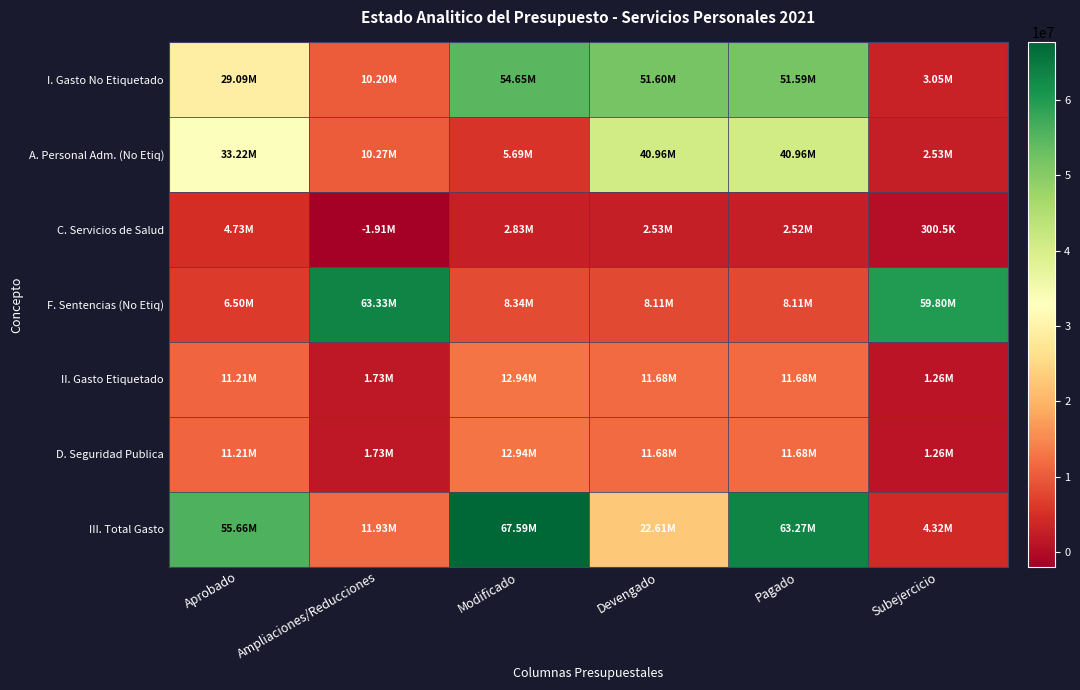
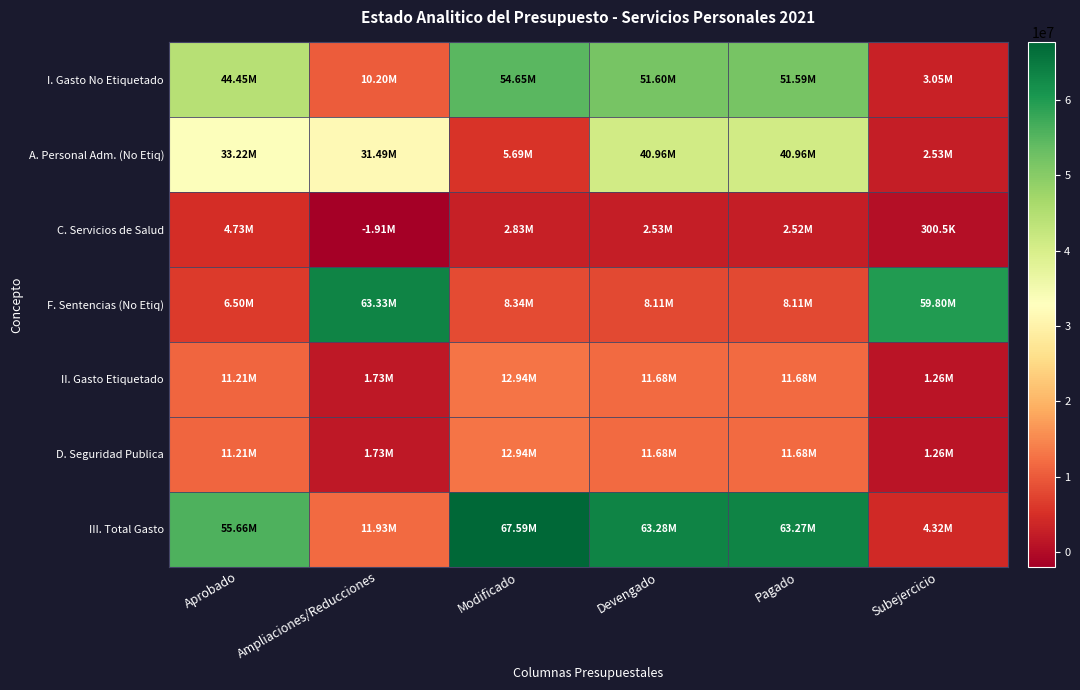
  {
    "I. Gasto No Etiquetado": {
-     "Aprobado": "29.09M",
+     "Aprobado": "44.45M",
      "Ampliaciones/Reducciones": "10.20M",
      "Modificado": "54.65M",
      "Devengado": "51.60M",
      "Pagado": "51.59M",
      "Subejercicio": "3.05M"
    },
    "A. Personal Adm. (No Etiq)": {
      "Aprobado": "33.22M",
-     "Ampliaciones/Reducciones": "10.27M",
+     "Ampliaciones/Reducciones": "31.49M",
      "Modificado": "5.69M",
      "Devengado": "40.96M",
      "Pagado": "40.96M",
      "Subejercicio": "2.53M"
    },
    "C. Servicios de Salud": {
      "Aprobado": "4.73M",
      "Ampliaciones/Reducciones": "-1.91M",
      "Modificado": "2.83M",
      "Devengado": "2.53M",
      "Pagado": "2.52M",
      "Subejercicio": "300.5K"
    },
    "F. Sentencias (No Etiq)": {
      "Aprobado": "6.50M",
      "Ampliaciones/Reducciones": "63.33M",
      "Modificado": "8.34M",
      "Devengado": "8.11M",
      "Pagado": "8.11M",
      "Subejercicio": "59.80M"
    },
    "II. Gasto Etiquetado": {
      "Aprobado": "11.21M",
      "Ampliaciones/Reducciones": "1.73M",
      "Modificado": "12.94M",
      "Devengado": "11.68M",
      "Pagado": "11.68M",
      "Subejercicio": "1.26M"
    },
    "D. Seguridad Publica": {
      "Aprobado": "11.21M",
      "Ampliaciones/Reducciones": "1.73M",
      "Modificado": "12.94M",
      "Devengado": "11.68M",
      "Pagado": "11.68M",
      "Subejercicio": "1.26M"
    },
    "III. Total Gasto": {
      "Aprobado": "55.66M",
      "Ampliaciones/Reducciones": "11.93M",
      "Modificado": "67.59M",
-     "Devengado": "22.61M",
+     "Devengado": "63.28M",
      "Pagado": "63.27M",
      "Subejercicio": "4.32M"
    }
  }
